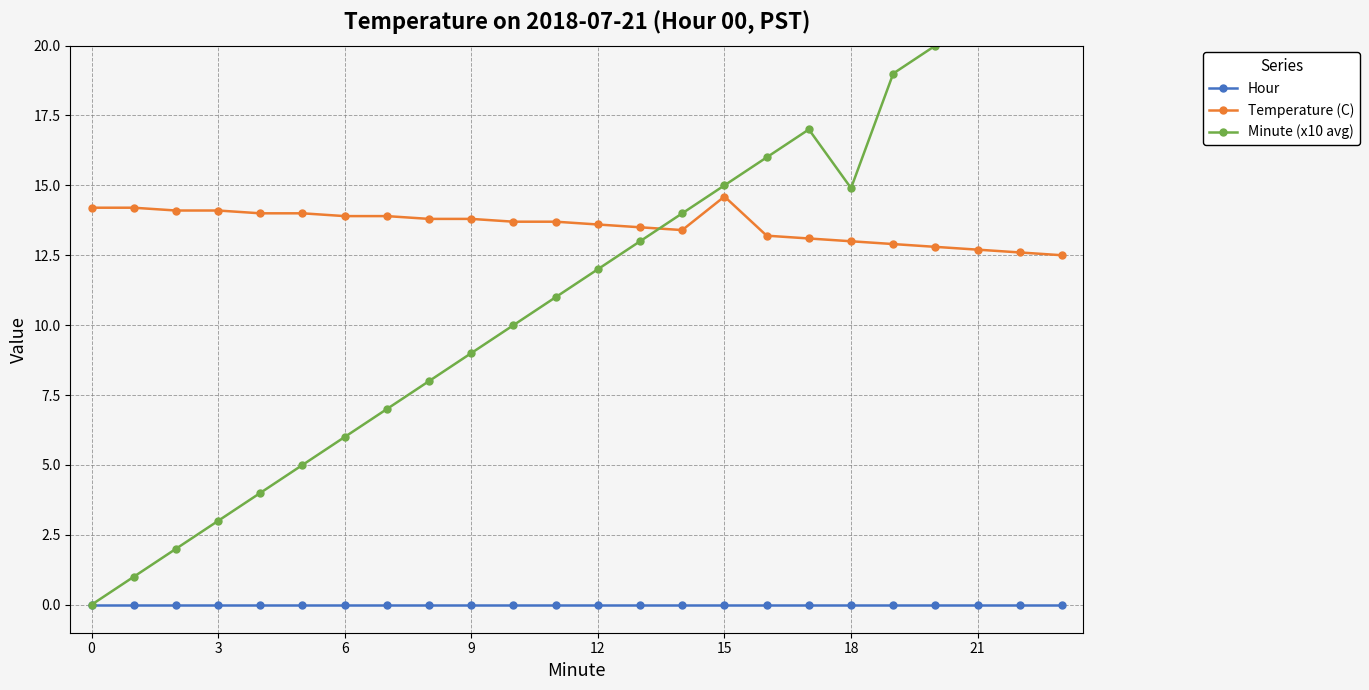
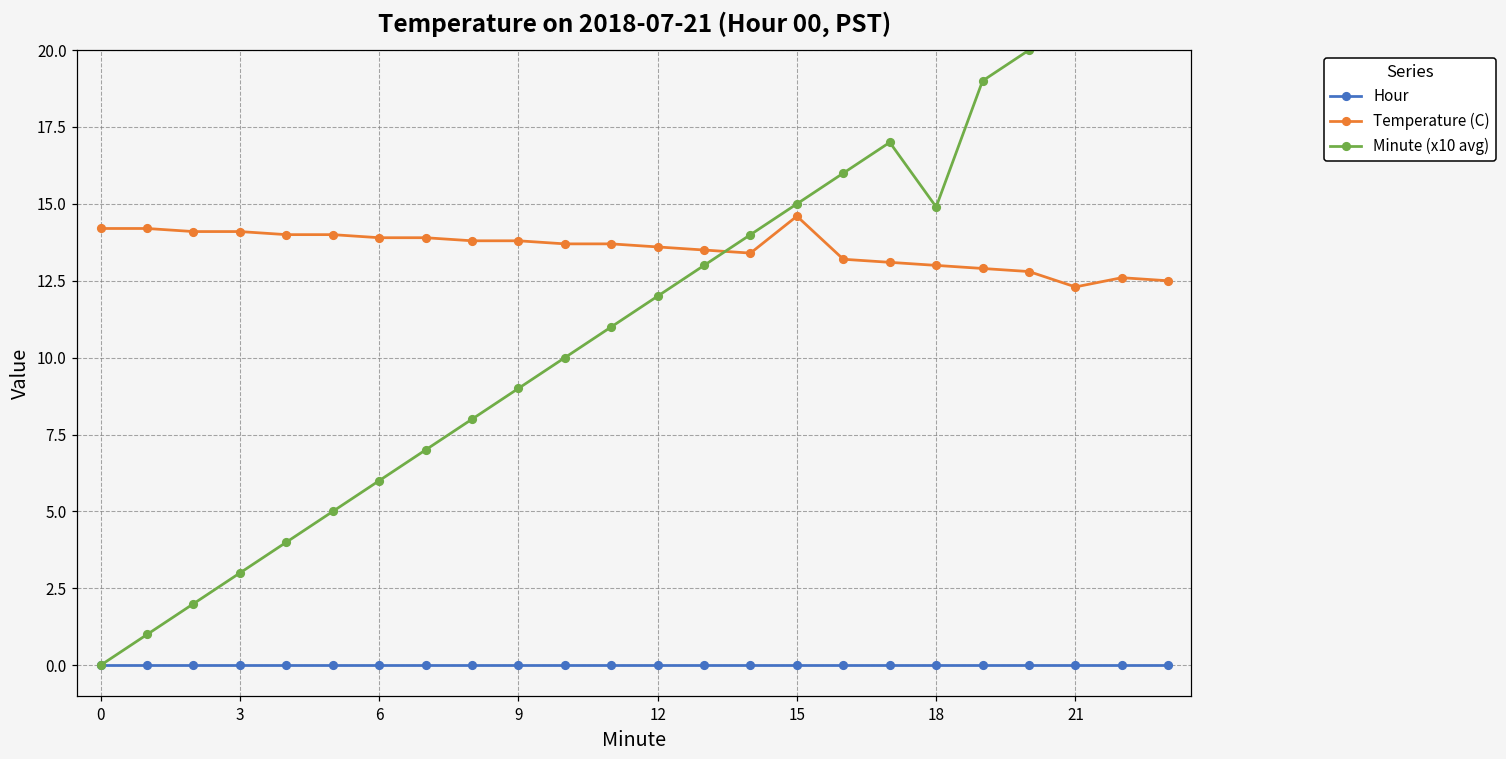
  {
    "Hour": {
      "3": 0.0,
      "6": 0.0,
      "9": 0.0,
      "12": 0.0,
      "15": 0.0,
      "18": 0.0,
      "21": 0.0
    },
    "Temperature (C)": {
      "0": 14.2,
      "3": 14.1,
      "6": 13.9,
      "9": 13.8,
      "12": 13.6,
      "15": 14.6,
      "18": 13.0,
-     "21": 12.7
+     "21": 12.3
    },
    "Minute (x10 avg)": {
      "3": 3.0,
      "6": 6.0,
      "9": 9.0,
      "12": 12.0,
      "15": 15.0,
      "18": 14.9
    }
  }
